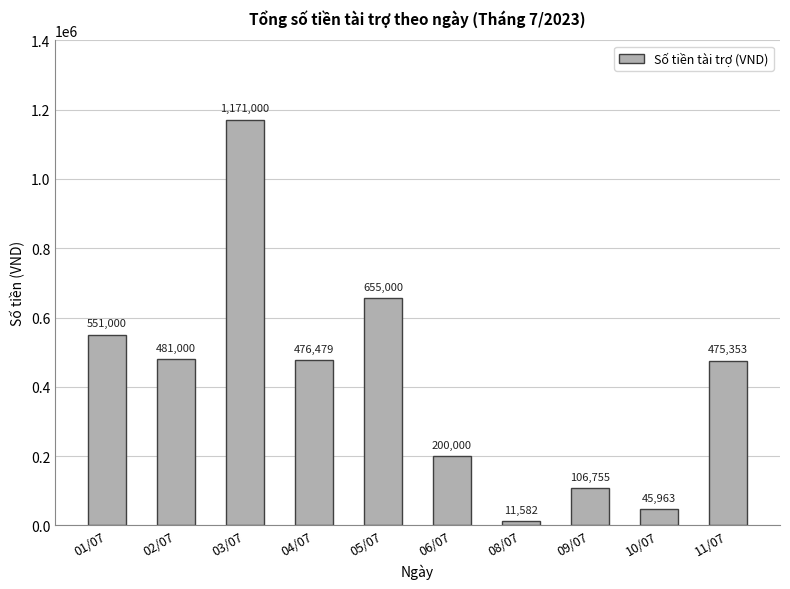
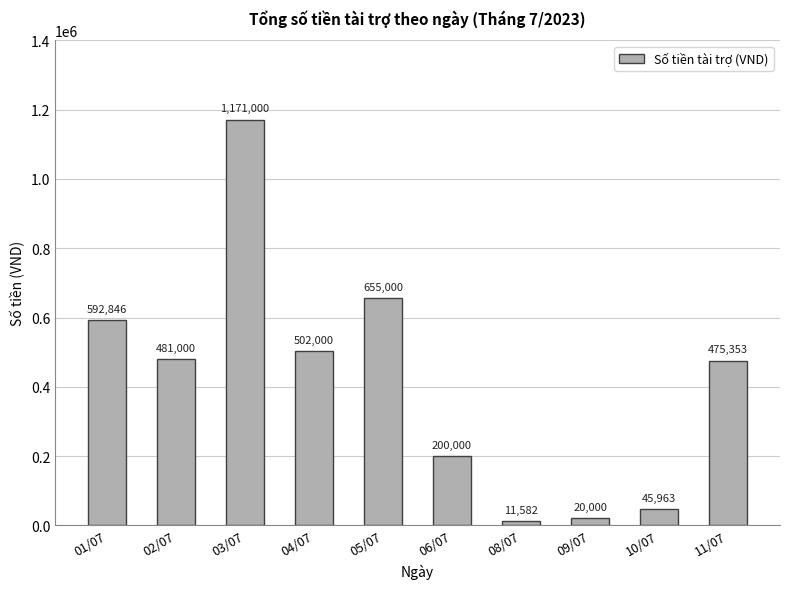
  {
-   "01/07": "551,000",
+   "01/07": "592,846",
    "02/07": "481,000",
    "03/07": "1,171,000",
-   "04/07": "476,479",
+   "04/07": "502,000",
    "05/07": "655,000",
    "06/07": "200,000",
    "08/07": "11,582",
-   "09/07": "106,755",
+   "09/07": "20,000",
    "10/07": "45,963",
    "11/07": "475,353"
  }
